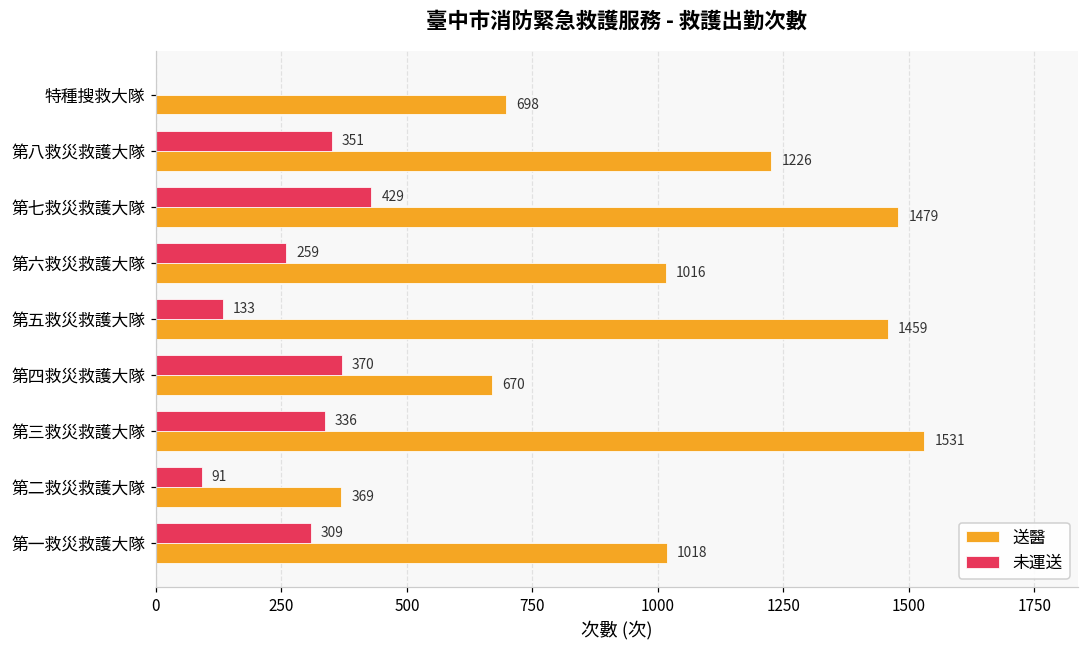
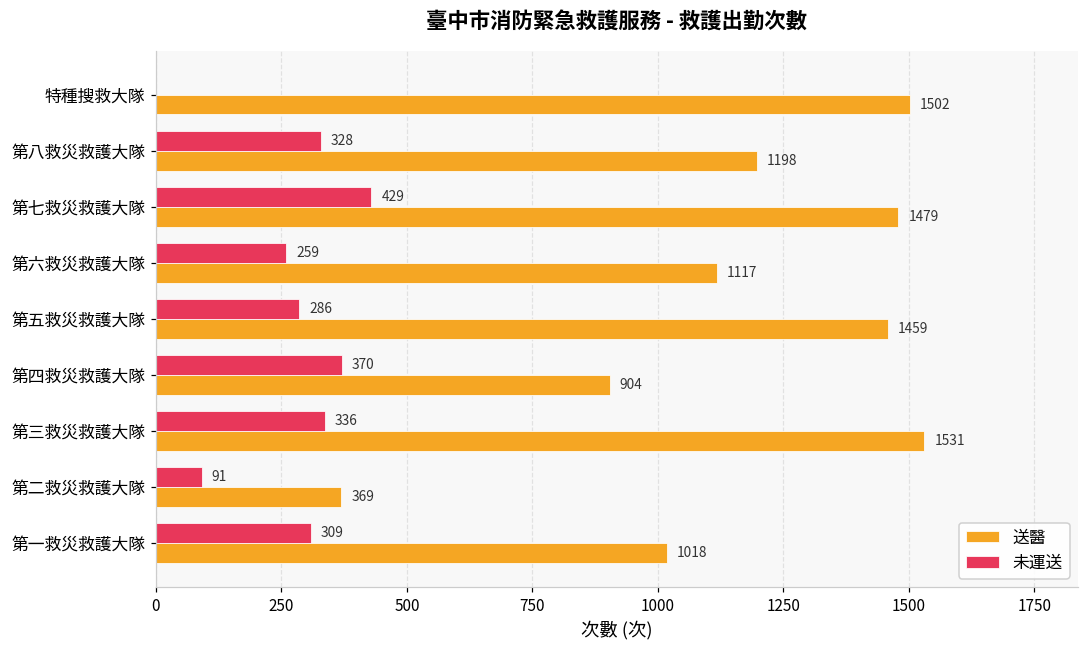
  {
    "送醫": {
-     "特種搜救大隊": 698,
-     "第八救災救護大隊": 1226,
+     "特種搜救大隊": 1502,
+     "第八救災救護大隊": 1198,
      "第七救災救護大隊": 1479,
-     "第六救災救護大隊": 1016,
+     "第六救災救護大隊": 1117,
      "第五救災救護大隊": 1459,
-     "第四救災救護大隊": 670,
+     "第四救災救護大隊": 904,
      "第三救災救護大隊": 1531,
      "第二救災救護大隊": 369,
      "第一救災救護大隊": 1018
    },
    "未運送": {
-     "第八救災救護大隊": 351,
+     "第八救災救護大隊": 328,
      "第七救災救護大隊": 429,
      "第六救災救護大隊": 259,
-     "第五救災救護大隊": 133,
+     "第五救災救護大隊": 286,
      "第四救災救護大隊": 370,
      "第三救災救護大隊": 336,
      "第二救災救護大隊": 91,
      "第一救災救護大隊": 309
    }
  }
